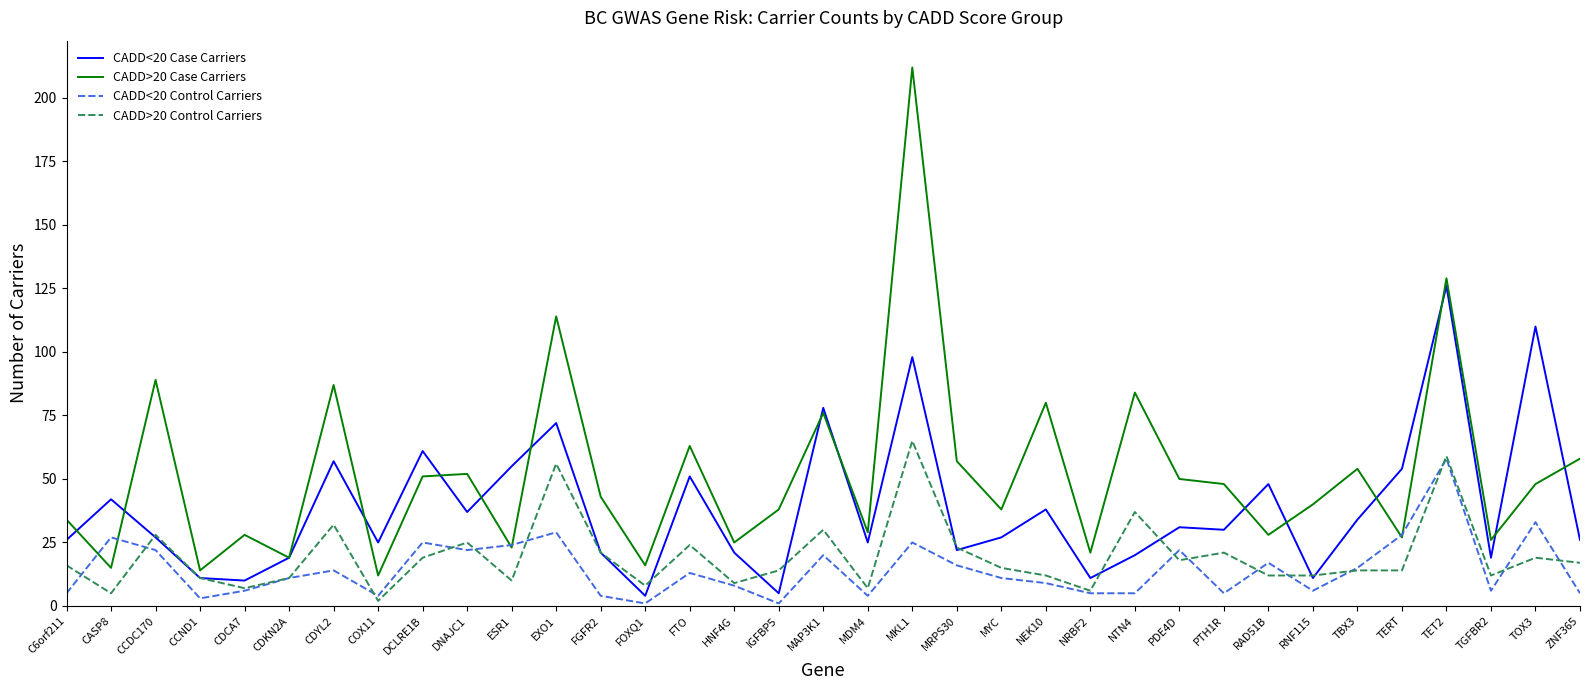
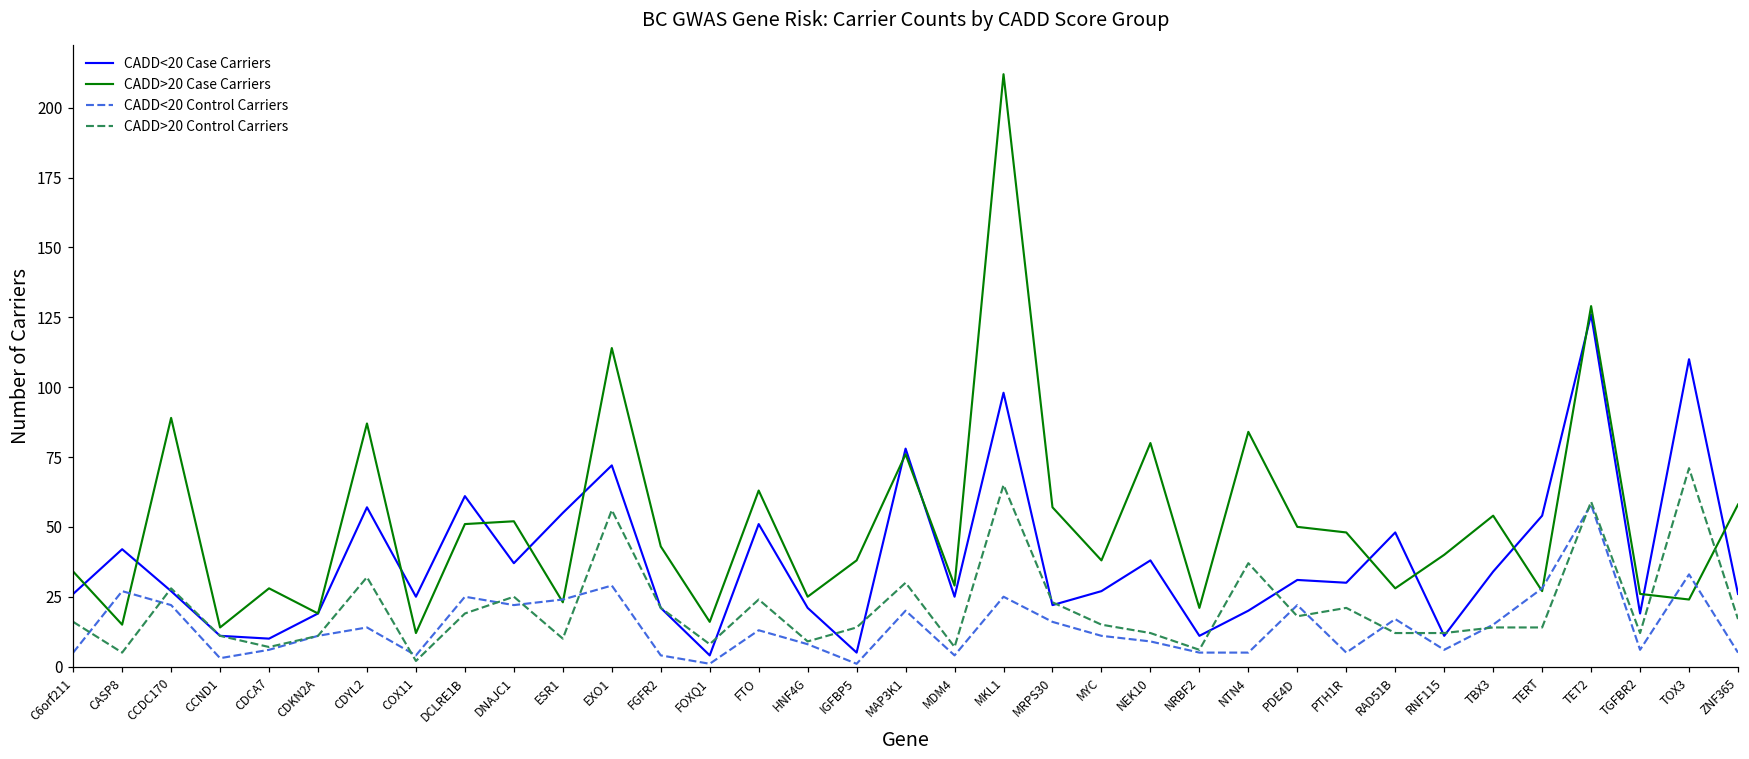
  {
    "CADD<20 Case Carriers": {
      "C6orf211": 26,
      "CASP8": 42,
      "CDCA7": 10,
      "CDYL2": 57,
      "COX11": 25,
      "DCLRE1B": 61,
      "DNAJC1": 37,
      "ESR1": 55,
      "EXO1": 72,
      "FOXQ1": 4,
      "FTO": 51,
      "HNF4G": 21,
      "IGFBP5": 5,
      "MAP3K1": 78,
      "MDM4": 25,
      "MKL1": 98,
      "MYC": 27,
      "NEK10": 38,
      "NRBF2": 11,
      "NTN4": 20,
      "PDE4D": 31,
      "PTH1R": 30,
      "RAD51B": 48,
      "TBX3": 34,
      "TERT": 54,
      "TET2": 126,
      "TGFBR2": 19,
      "TOX3": 110,
      "ZNF365": 26
    },
    "CADD>20 Case Carriers": {
      "C6orf211": 34,
      "CASP8": 15,
      "CCDC170": 89,
      "CCND1": 14,
      "CDCA7": 28,
      "CDYL2": 87,
      "COX11": 12,
      "DCLRE1B": 51,
      "DNAJC1": 52,
      "ESR1": 23,
      "EXO1": 114,
      "FGFR2": 43,
      "FOXQ1": 16,
      "FTO": 63,
      "HNF4G": 25,
      "IGFBP5": 38,
      "MAP3K1": 76,
      "MDM4": 29,
      "MKL1": 212,
      "MRPS30": 57,
      "MYC": 38,
      "NEK10": 80,
      "NRBF2": 21,
      "NTN4": 84,
      "PDE4D": 50,
      "PTH1R": 48,
      "RAD51B": 28,
      "RNF115": 40,
      "TBX3": 54,
      "TET2": 129,
      "TGFBR2": 26,
-     "TOX3": 48,
+     "TOX3": 24,
      "ZNF365": 58
    },
    "CADD<20 Control Carriers": {
      "C6orf211": 5,
      "CASP8": 27,
      "CCDC170": 22,
      "CCND1": 3,
      "CDYL2": 14,
      "COX11": 4,
      "DCLRE1B": 25,
      "DNAJC1": 22,
      "ESR1": 24,
      "EXO1": 29,
      "FGFR2": 4,
      "FOXQ1": 1,
      "FTO": 13,
      "HNF4G": 8,
      "IGFBP5": 1,
      "MAP3K1": 20,
      "MDM4": 4,
      "MKL1": 25,
      "MRPS30": 16,
      "MYC": 11,
      "NEK10": 9,
      "NRBF2": 5,
      "NTN4": 5,
      "PDE4D": 22,
      "PTH1R": 5,
      "RAD51B": 17,
      "RNF115": 6,
      "TGFBR2": 6,
      "TOX3": 33,
      "ZNF365": 5
    },
    "CADD>20 Control Carriers": {
      "C6orf211": 16,
      "CASP8": 5,
      "CDYL2": 32,
      "COX11": 2,
      "DCLRE1B": 19,
      "DNAJC1": 25,
      "ESR1": 10,
      "EXO1": 56,
      "FOXQ1": 8,
      "FTO": 24,
      "HNF4G": 9,
      "IGFBP5": 14,
      "MAP3K1": 30,
      "MDM4": 7,
      "MKL1": 65,
      "MYC": 15,
      "NEK10": 12,
      "NRBF2": 6,
      "NTN4": 37,
      "PDE4D": 18,
      "PTH1R": 21,
      "RAD51B": 12,
      "TERT": 14,
      "TGFBR2": 12,
-     "TOX3": 19,
+     "TOX3": 71,
      "ZNF365": 17
    }
  }
